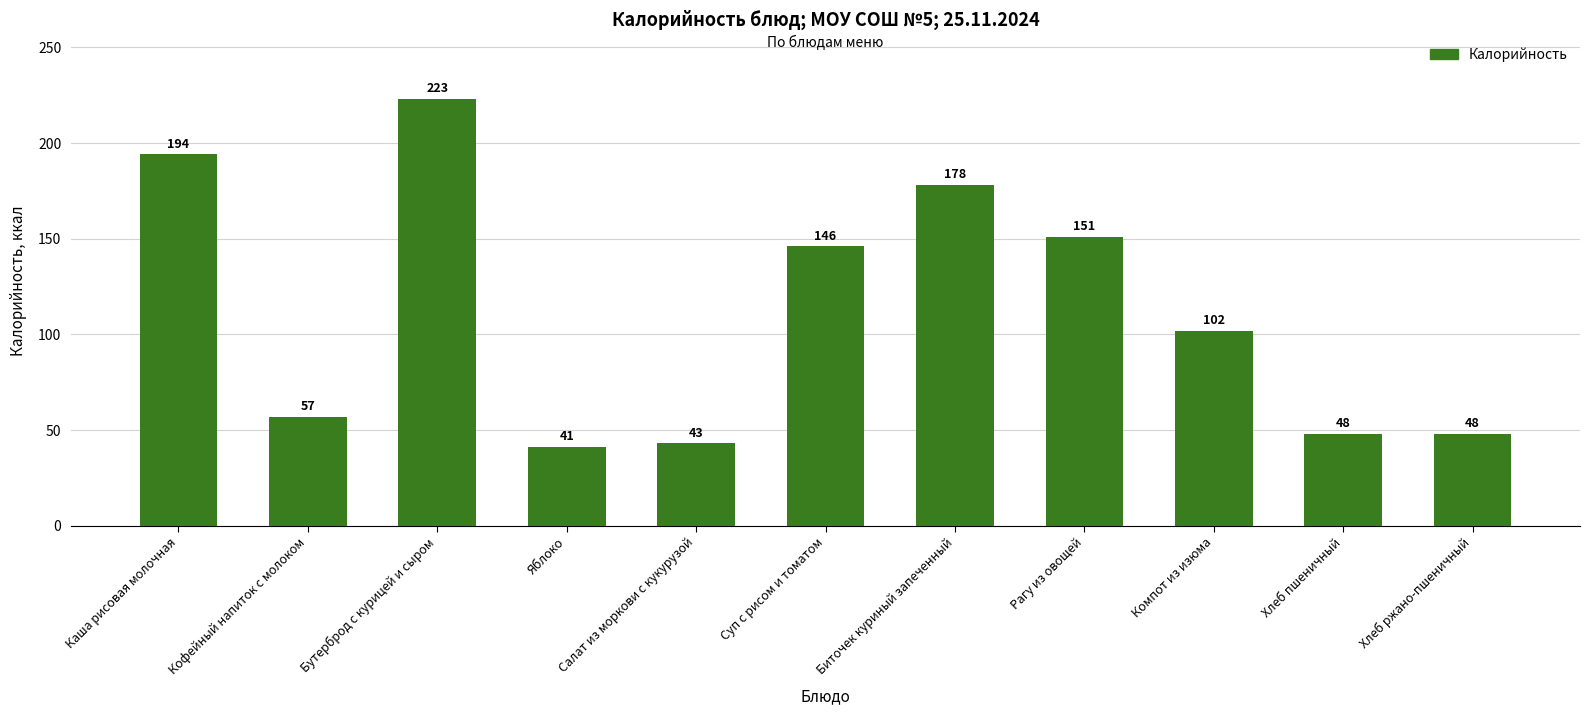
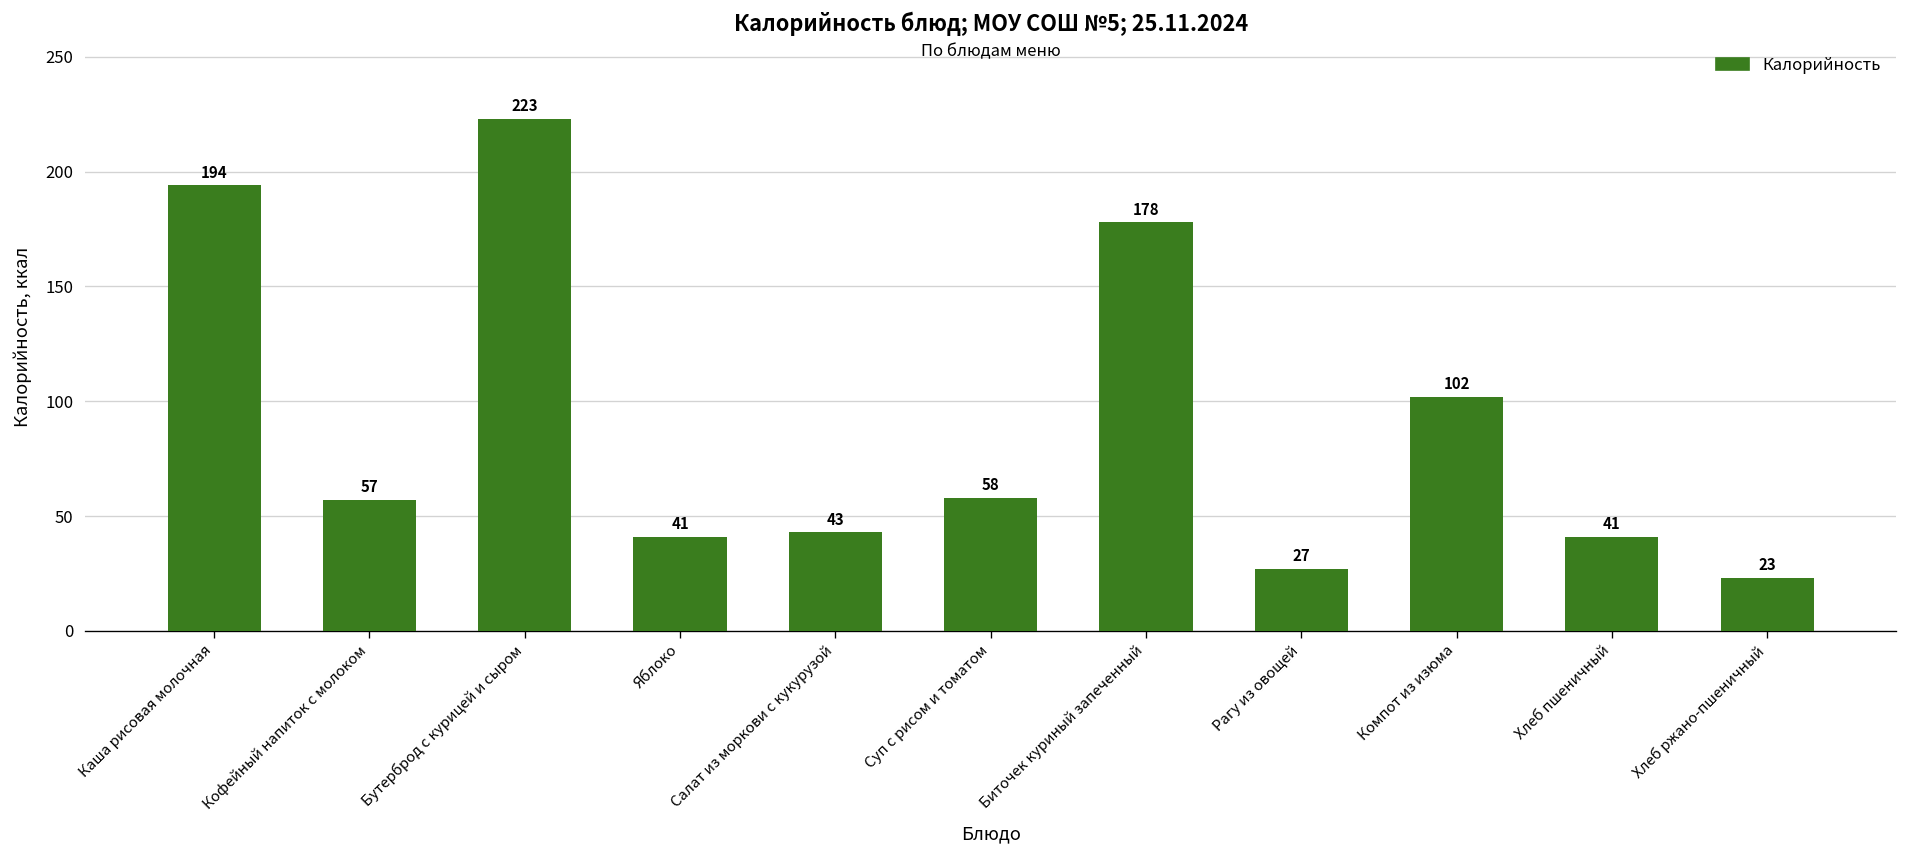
  {
    "Каша рисовая молочная": 194,
    "Кофейный напиток с молоком": 57,
    "Бутерброд с курицей и сыром": 223,
    "Яблоко": 41,
    "Салат из моркови с кукурузой": 43,
-   "Суп с рисом и томатом": 146,
+   "Суп с рисом и томатом": 58,
    "Биточек куриный запеченный": 178,
-   "Рагу из овощей": 151,
+   "Рагу из овощей": 27,
    "Компот из изюма": 102,
-   "Хлеб пшеничный": 48,
-   "Хлеб ржано-пшеничный": 48
+   "Хлеб пшеничный": 41,
+   "Хлеб ржано-пшеничный": 23
  }
